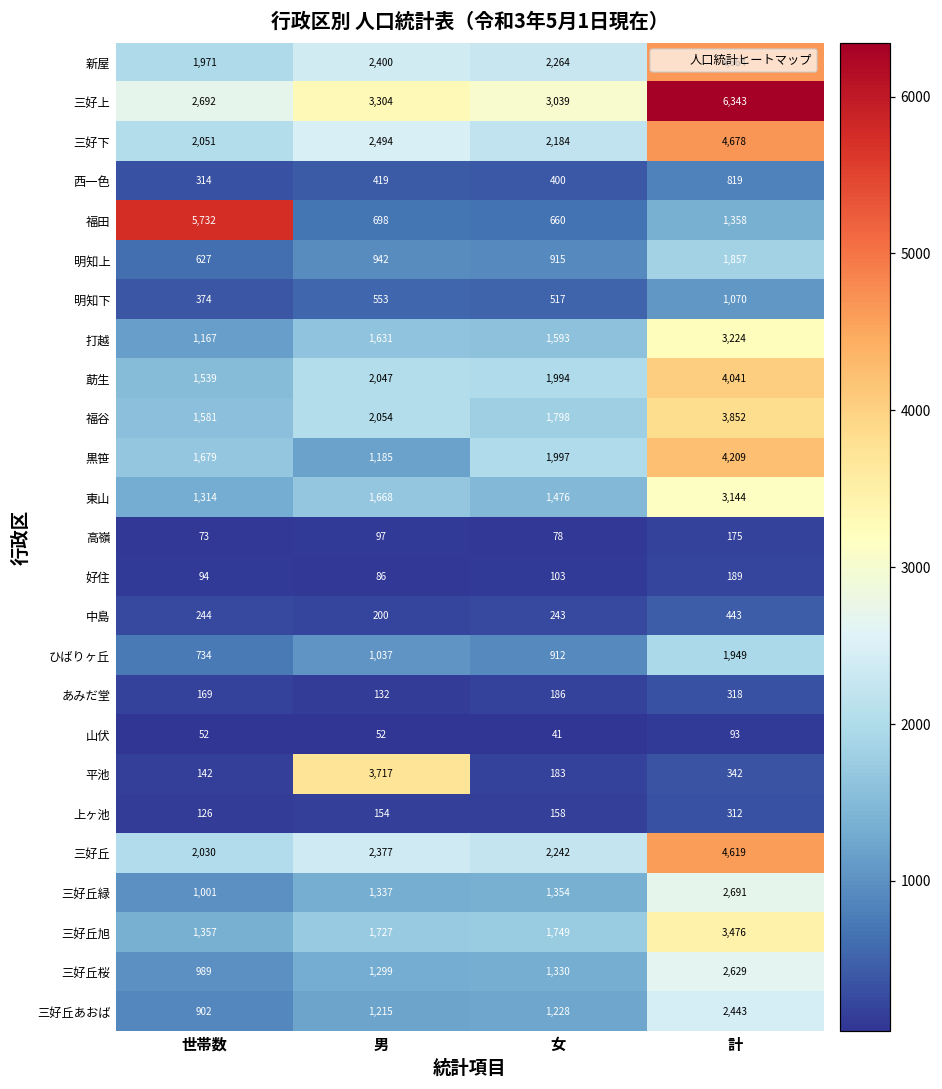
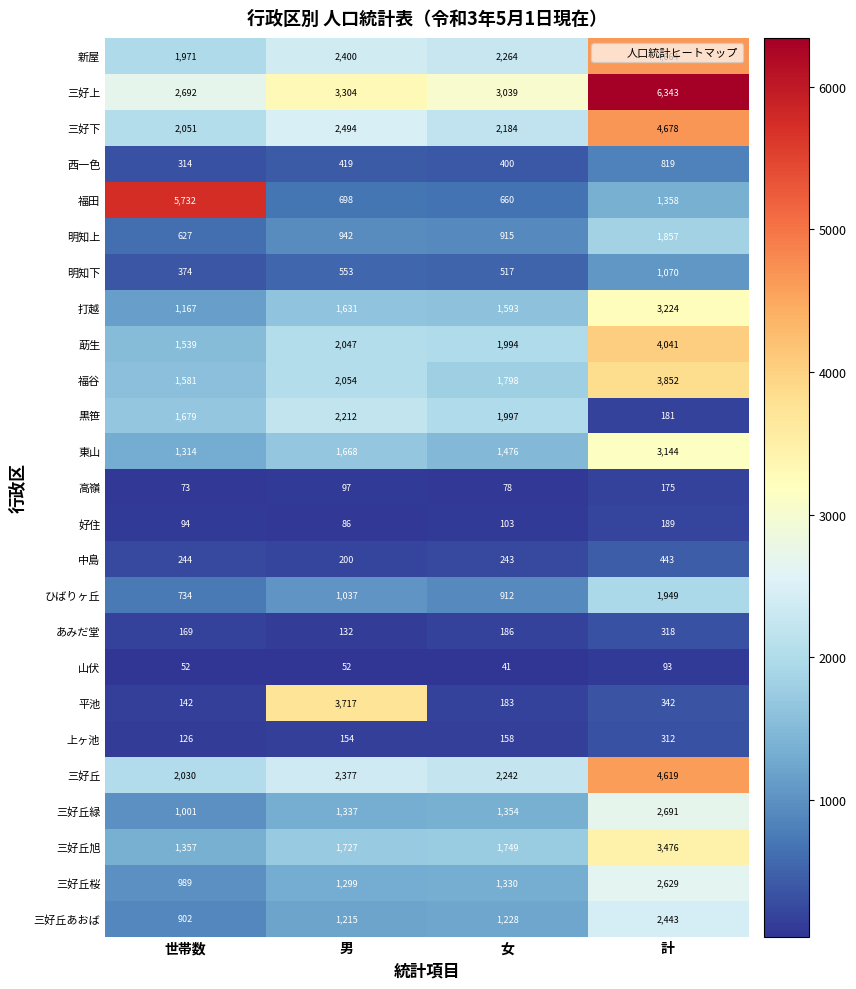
  {
    "新屋": {
      "世帯数": "1,971",
      "男": "2,400",
      "女": "2,264"
    },
    "三好上": {
      "世帯数": "2,692",
      "男": "3,304",
      "女": "3,039",
      "計": "6,343"
    },
    "三好下": {
      "世帯数": "2,051",
      "男": "2,494",
      "女": "2,184",
      "計": "4,678"
    },
    "西一色": {
      "世帯数": "314",
      "男": "419",
      "女": "400",
      "計": "819"
    },
    "福田": {
      "世帯数": "5,732",
      "男": "698",
      "女": "660",
      "計": "1,358"
    },
    "明知上": {
      "世帯数": "627",
      "男": "942",
      "女": "915",
      "計": "1,857"
    },
    "明知下": {
      "世帯数": "374",
      "男": "553",
      "女": "517",
      "計": "1,070"
    },
    "打越": {
      "世帯数": "1,167",
      "男": "1,631",
      "女": "1,593",
      "計": "3,224"
    },
    "莇生": {
      "世帯数": "1,539",
      "男": "2,047",
      "女": "1,994",
      "計": "4,041"
    },
    "福谷": {
      "世帯数": "1,581",
      "男": "2,054",
      "女": "1,798",
      "計": "3,852"
    },
    "黒笹": {
      "世帯数": "1,679",
-     "男": "1,185",
+     "男": "2,212",
      "女": "1,997",
-     "計": "4,209"
+     "計": "181"
    },
    "東山": {
      "世帯数": "1,314",
      "男": "1,668",
      "女": "1,476",
      "計": "3,144"
    },
    "高嶺": {
      "世帯数": "73",
      "男": "97",
      "女": "78",
      "計": "175"
    },
    "好住": {
      "世帯数": "94",
      "男": "86",
      "女": "103",
      "計": "189"
    },
    "中島": {
      "世帯数": "244",
      "男": "200",
      "女": "243",
      "計": "443"
    },
    "ひばりヶ丘": {
      "世帯数": "734",
      "男": "1,037",
      "女": "912",
      "計": "1,949"
    },
    "あみだ堂": {
      "世帯数": "169",
      "男": "132",
      "女": "186",
      "計": "318"
    },
    "山伏": {
      "世帯数": "52",
      "男": "52",
      "女": "41",
      "計": "93"
    },
    "平池": {
      "世帯数": "142",
      "男": "3,717",
      "女": "183",
      "計": "342"
    },
    "上ヶ池": {
      "世帯数": "126",
      "男": "154",
      "女": "158",
      "計": "312"
    },
    "三好丘": {
      "世帯数": "2,030",
      "男": "2,377",
      "女": "2,242",
      "計": "4,619"
    },
    "三好丘緑": {
      "世帯数": "1,001",
      "男": "1,337",
      "女": "1,354",
      "計": "2,691"
    },
    "三好丘旭": {
      "世帯数": "1,357",
      "男": "1,727",
      "女": "1,749",
      "計": "3,476"
    },
    "三好丘桜": {
      "世帯数": "989",
      "男": "1,299",
      "女": "1,330",
      "計": "2,629"
    },
    "三好丘あおば": {
      "世帯数": "902",
      "男": "1,215",
      "女": "1,228",
      "計": "2,443"
    }
  }
